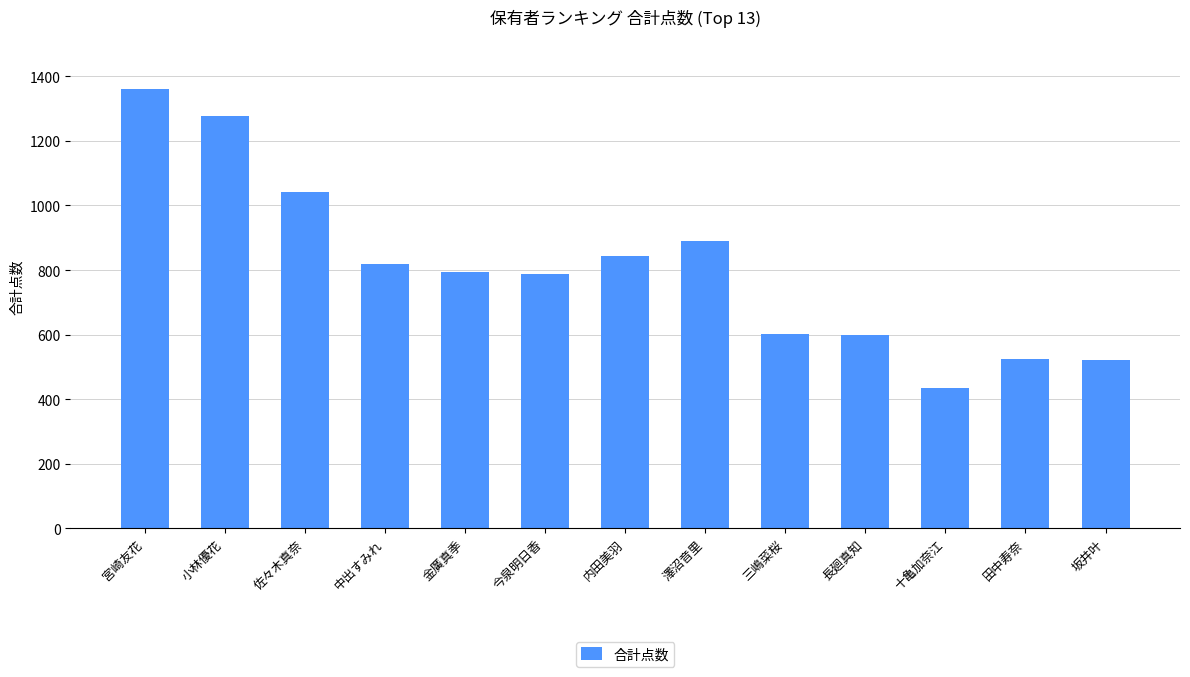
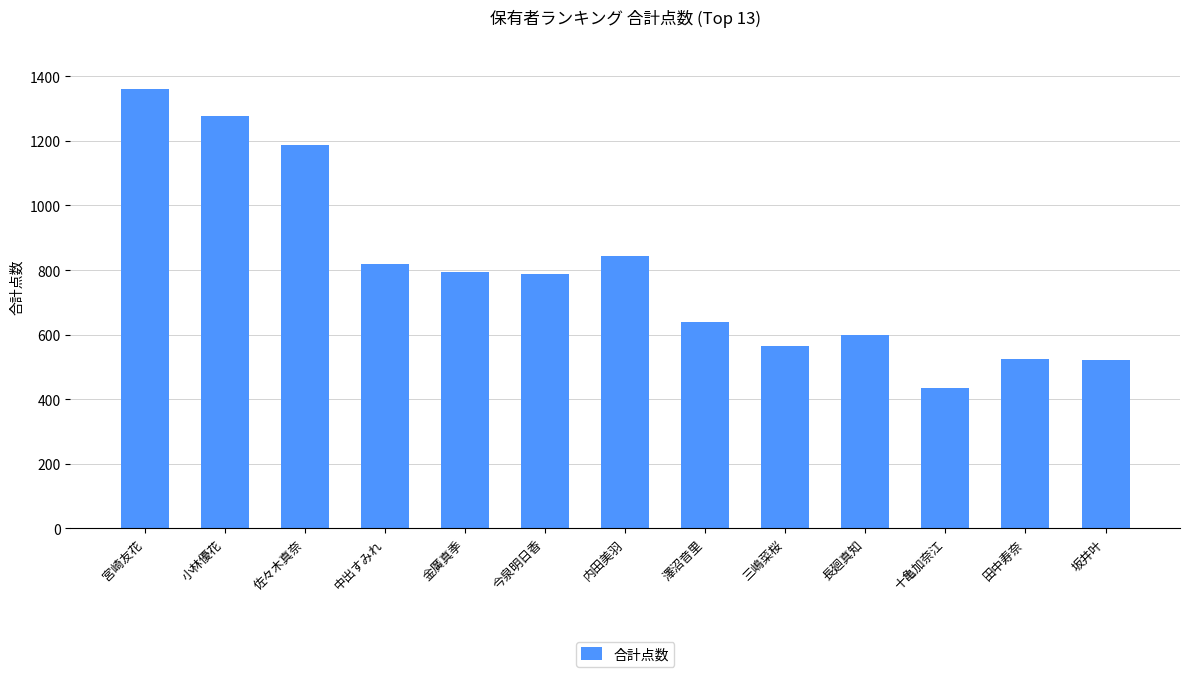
  {
    "宮崎友花": 1360,
    "小林優花": 1280,
-   "佐々木真奈": 1040,
+   "佐々木真奈": 1190,
    "中出すみれ": 820,
    "金廣真季": 790,
    "今泉明日香": 790,
    "内田美羽": 840,
-   "澤沼音里": 890,
-   "三嶋菜桜": 600,
+   "澤沼音里": 640,
+   "三嶋菜桜": 570,
    "長廻真知": 600,
    "十亀加奈江": 430,
    "田中寿奈": 530,
    "坂井叶": 520
  }
